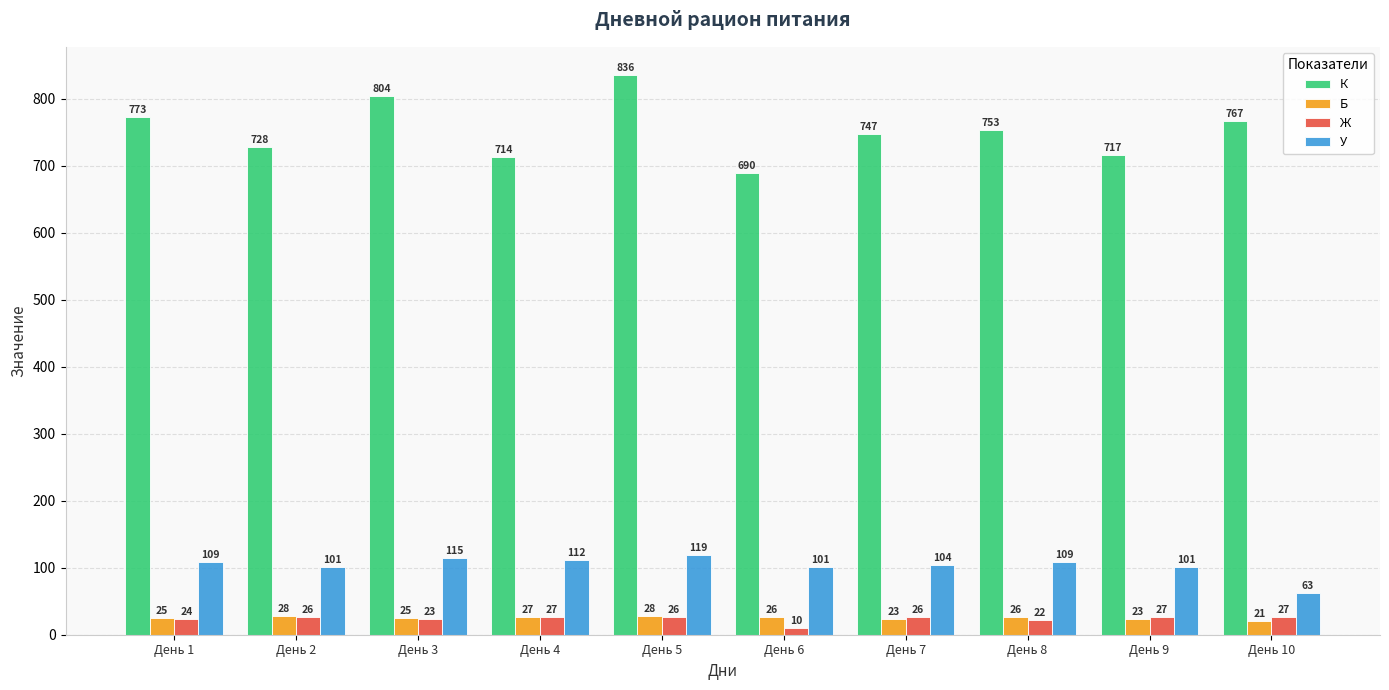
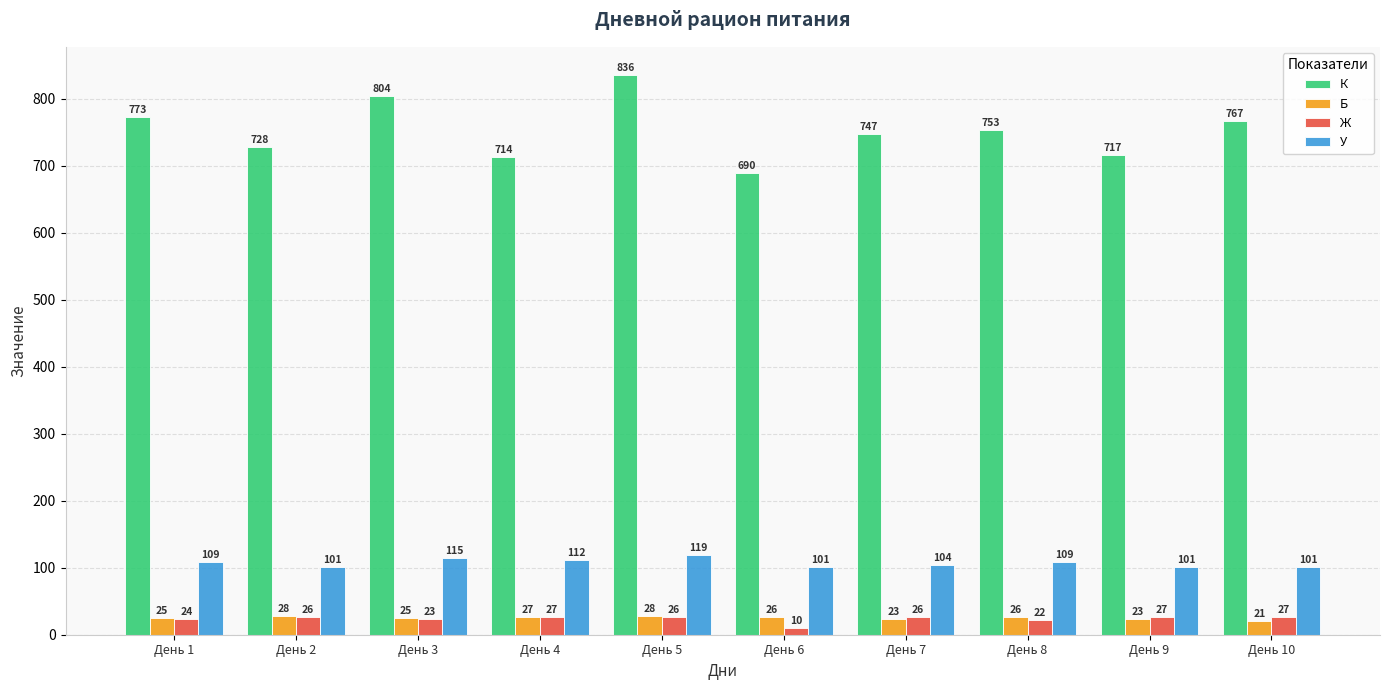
  {
    "К": {
      "День 1": 773,
      "День 2": 728,
      "День 3": 804,
      "День 4": 714,
      "День 5": 836,
      "День 6": 690,
      "День 7": 747,
      "День 8": 753,
      "День 9": 717,
      "День 10": 767
    },
    "Б": {
      "День 1": 25,
      "День 2": 28,
      "День 3": 25,
      "День 4": 27,
      "День 5": 28,
      "День 6": 26,
      "День 7": 23,
      "День 8": 26,
      "День 9": 23,
      "День 10": 21
    },
    "Ж": {
      "День 1": 24,
      "День 2": 26,
      "День 3": 23,
      "День 4": 27,
      "День 5": 26,
      "День 6": 10,
      "День 7": 26,
      "День 8": 22,
      "День 9": 27,
      "День 10": 27
    },
    "У": {
      "День 1": 109,
      "День 2": 101,
      "День 3": 115,
      "День 4": 112,
      "День 5": 119,
      "День 6": 101,
      "День 7": 104,
      "День 8": 109,
      "День 9": 101,
-     "День 10": 63
+     "День 10": 101
    }
  }
